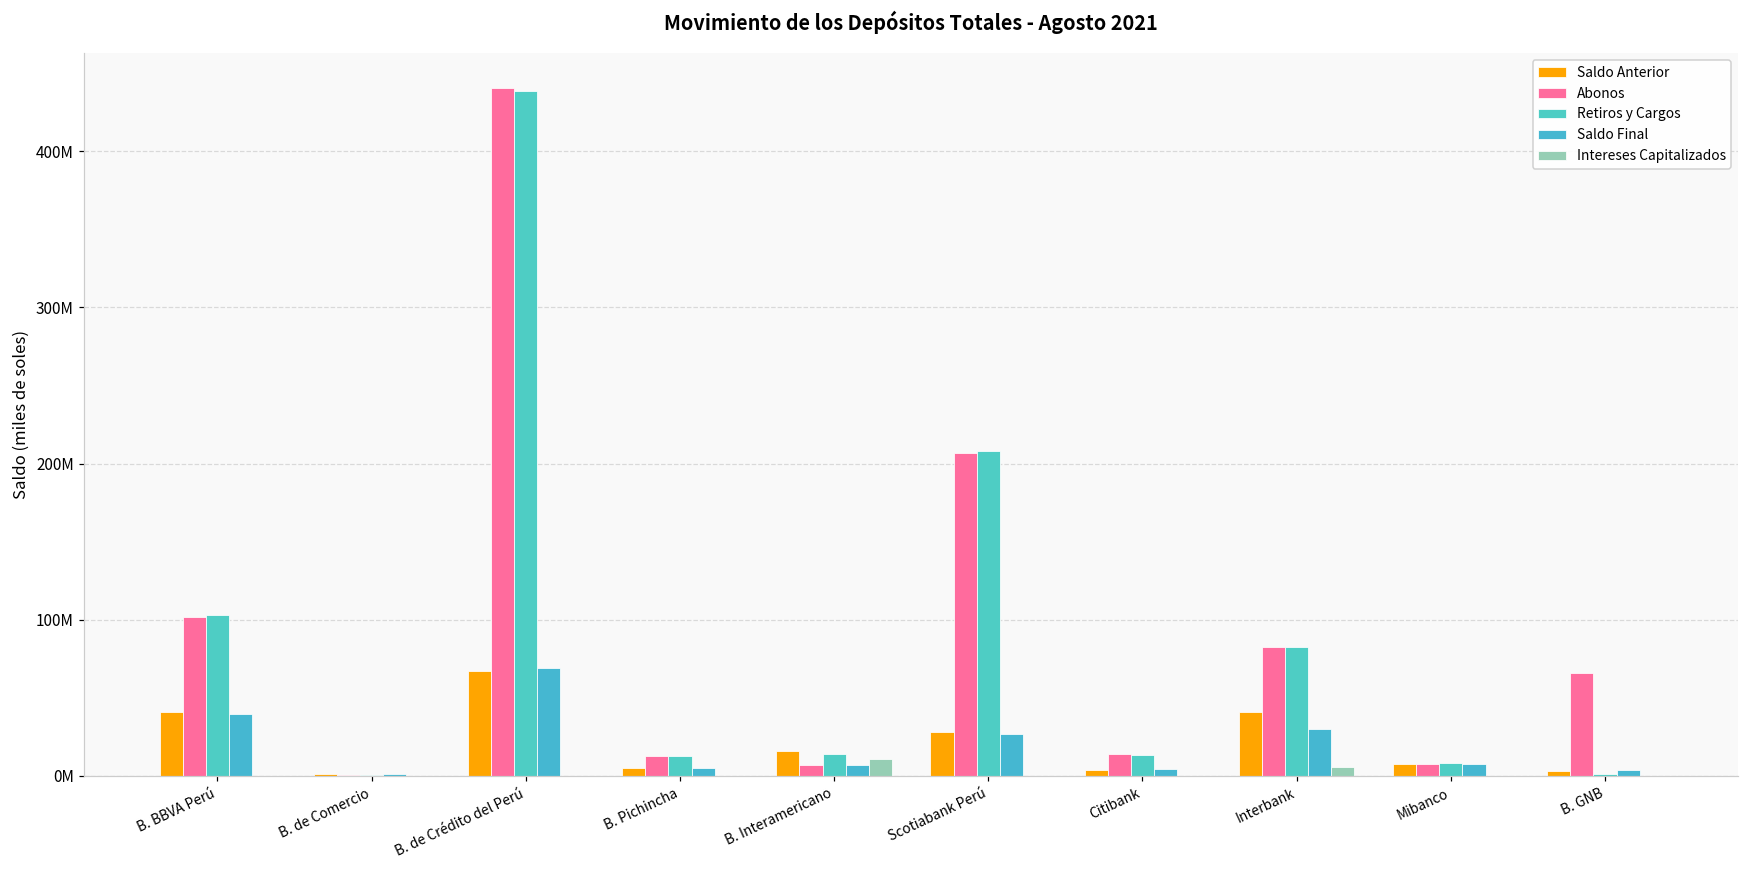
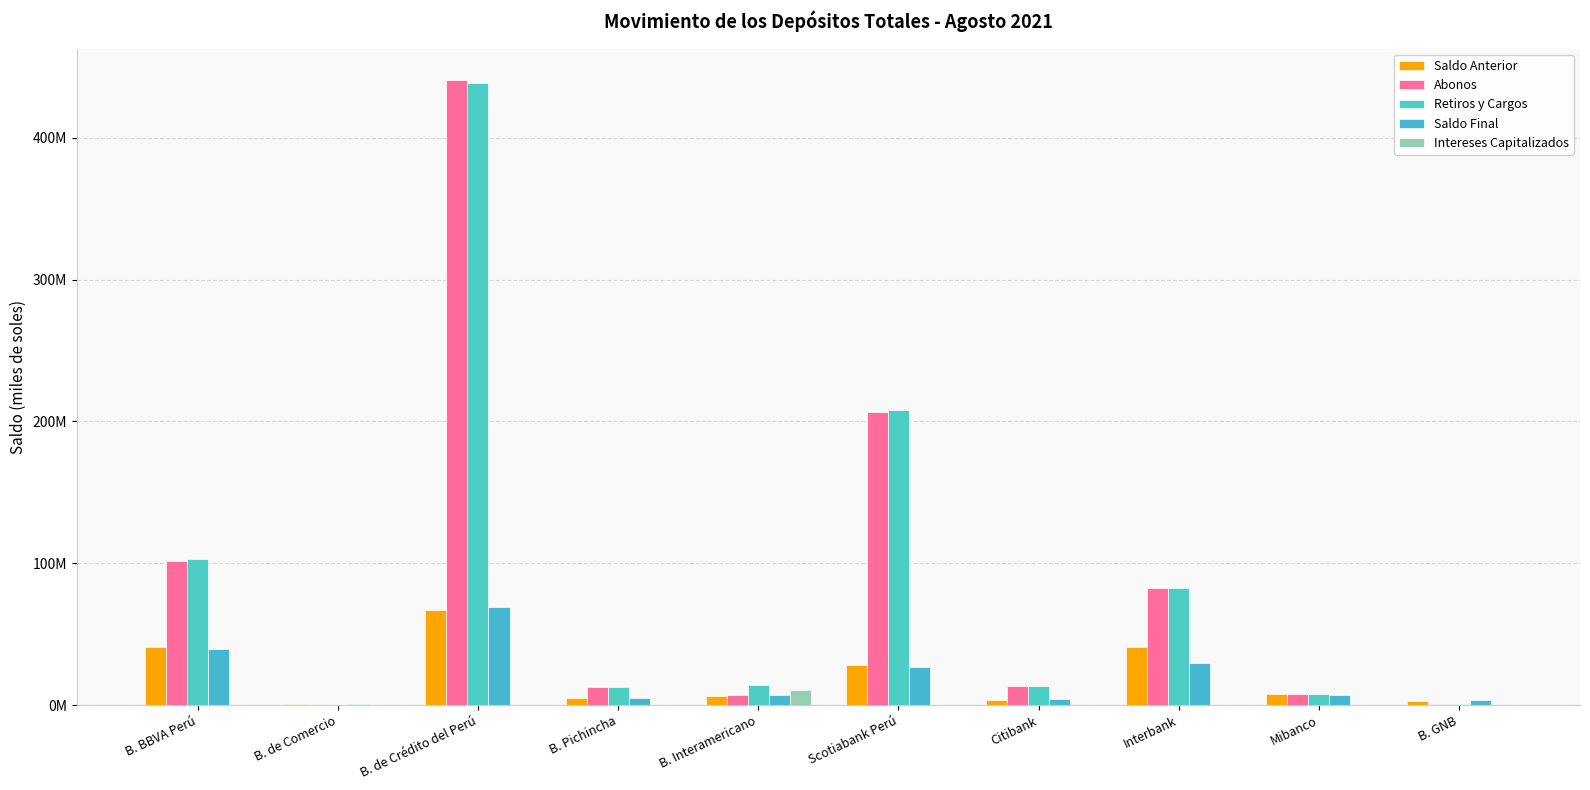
  {
    "Saldo Anterior": {
      "B. BBVA Perú": 41000000,
      "B. de Crédito del Perú": 67000000,
      "B. Pichincha": 5000000,
-     "B. Interamericano": 16000000,
+     "B. Interamericano": 7000000,
      "Scotiabank Perú": 28000000,
      "Citibank": 4000000,
      "Interbank": 41000000,
      "Mibanco": 8000000,
      "B. GNB": 3000000
    },
    "Abonos": {
      "B. BBVA Perú": 102000000,
      "B. de Crédito del Perú": 441000000,
      "B. Pichincha": 13000000,
      "B. Interamericano": 7000000,
      "Scotiabank Perú": 207000000,
      "Citibank": 14000000,
      "Interbank": 83000000,
      "Mibanco": 8000000,
-     "B. GNB": 66000000
+     "B. GNB": 1000000
    },
    "Intereses Capitalizados": {
      "B. de Crédito del Perú": 0,
      "B. Pichincha": 0,
      "B. Interamericano": 11000000,
-     "Interbank": 6000000
+     "Interbank": 0
    }
  }
